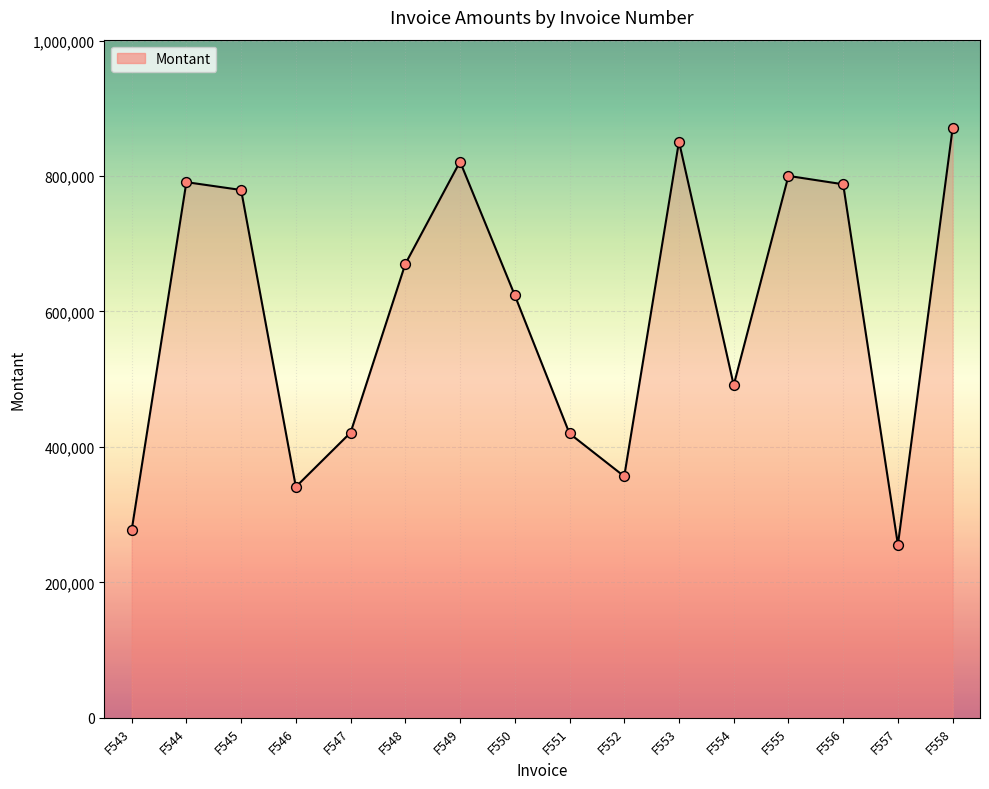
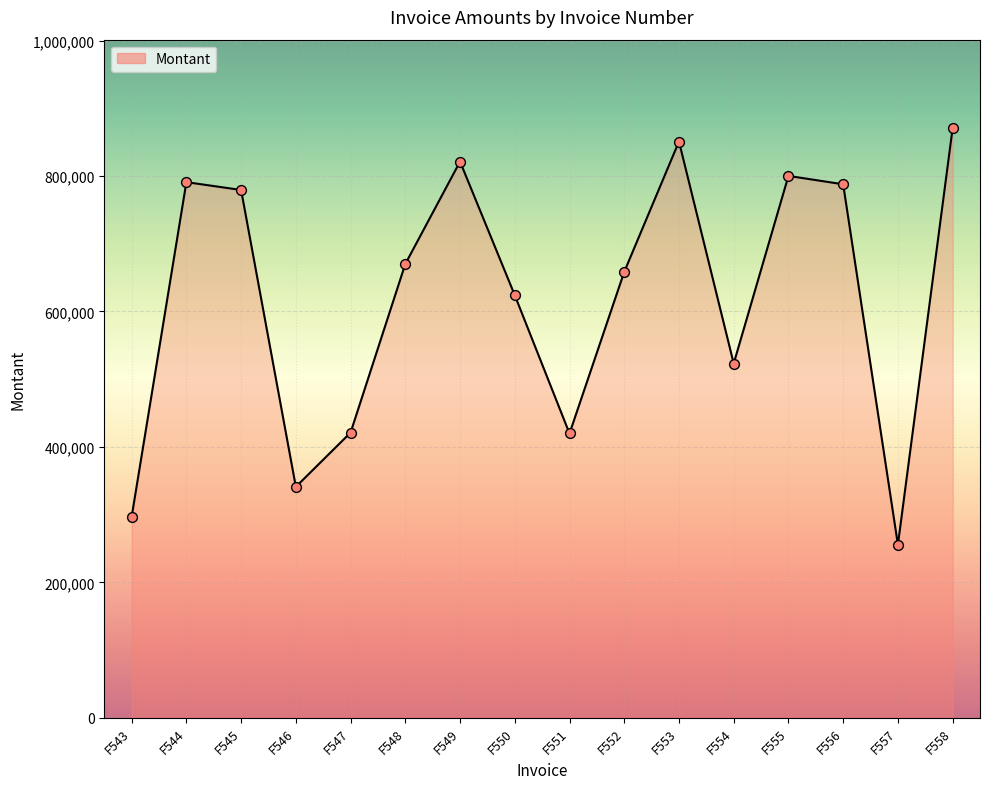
  {
-   "F543": "280,000",
+   "F543": "300,000",
    "F544": "790,000",
    "F545": "780,000",
    "F546": "340,000",
    "F547": "420,000",
    "F548": "670,000",
    "F549": "820,000",
    "F550": "620,000",
    "F551": "420,000",
-   "F552": "360,000",
+   "F552": "660,000",
    "F553": "850,000",
-   "F554": "490,000",
+   "F554": "520,000",
    "F555": "800,000",
    "F556": "790,000",
    "F557": "260,000",
    "F558": "870,000"
  }
